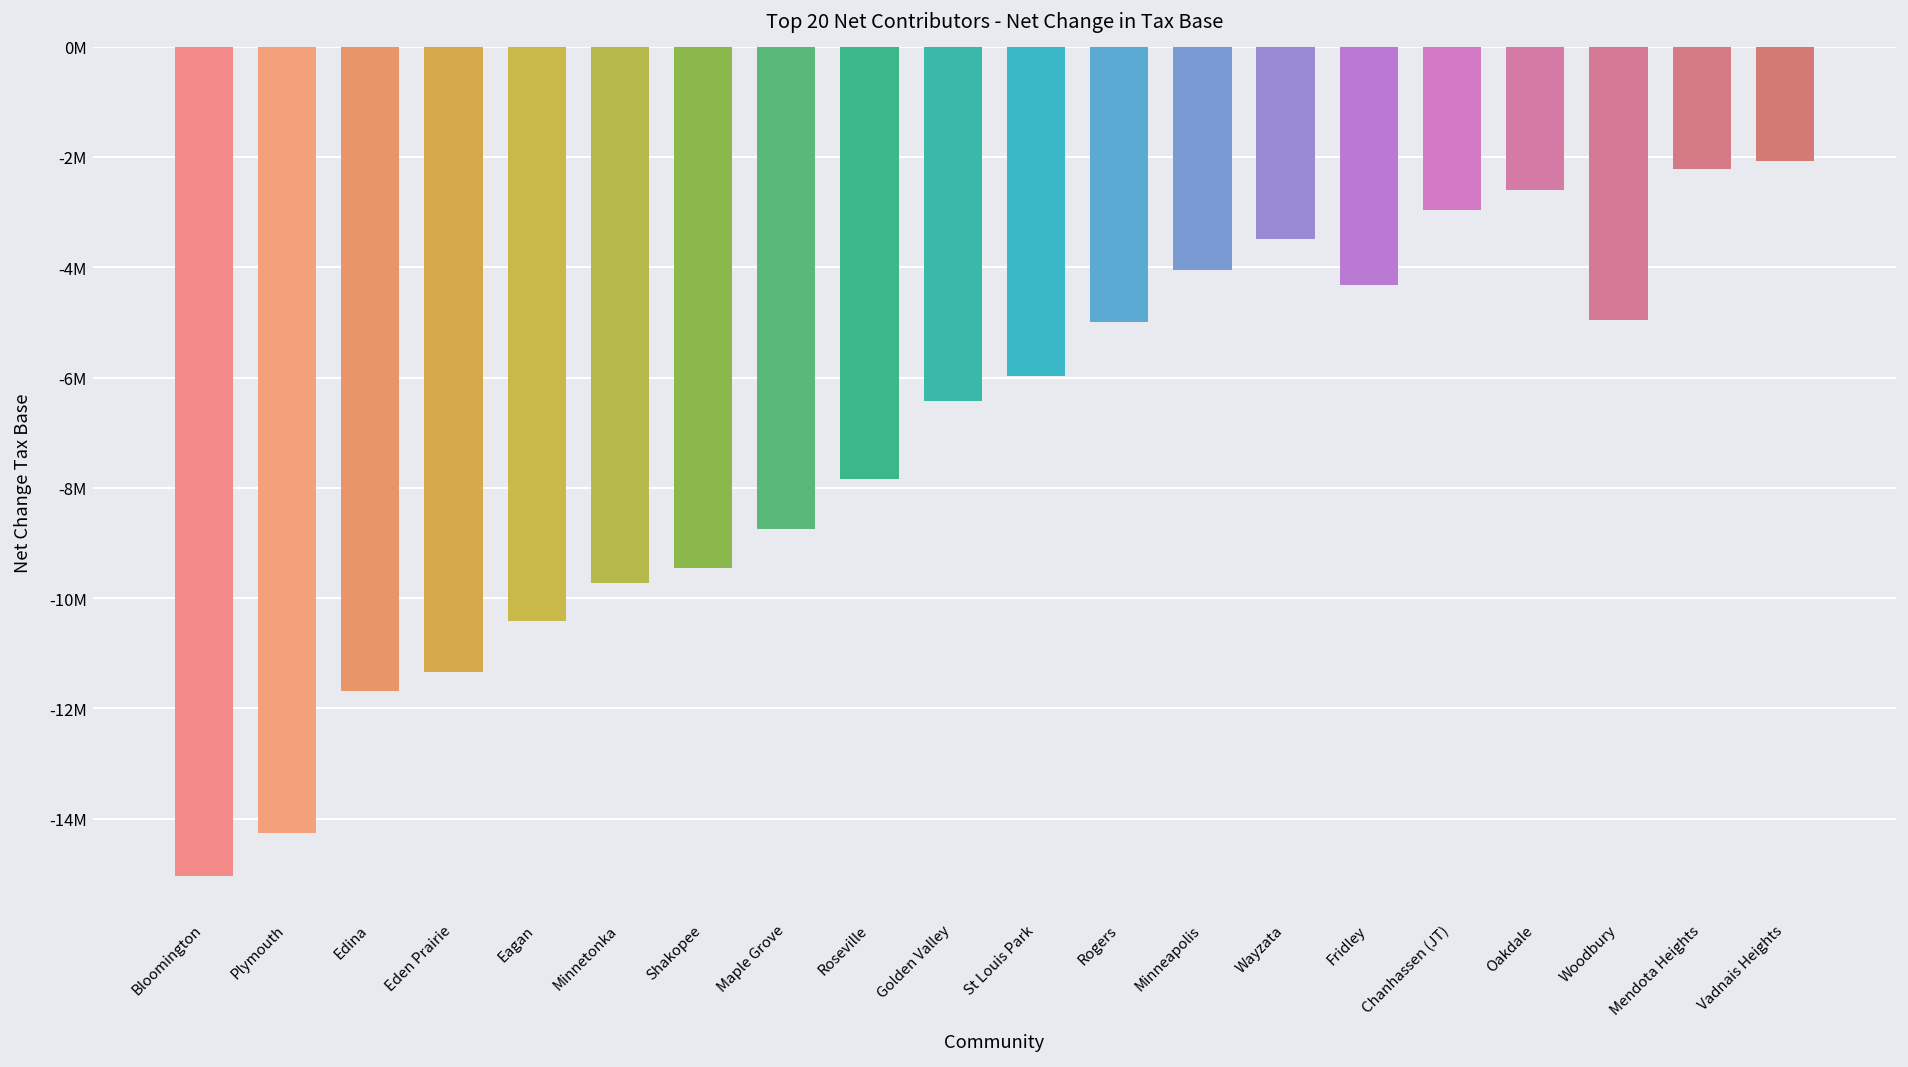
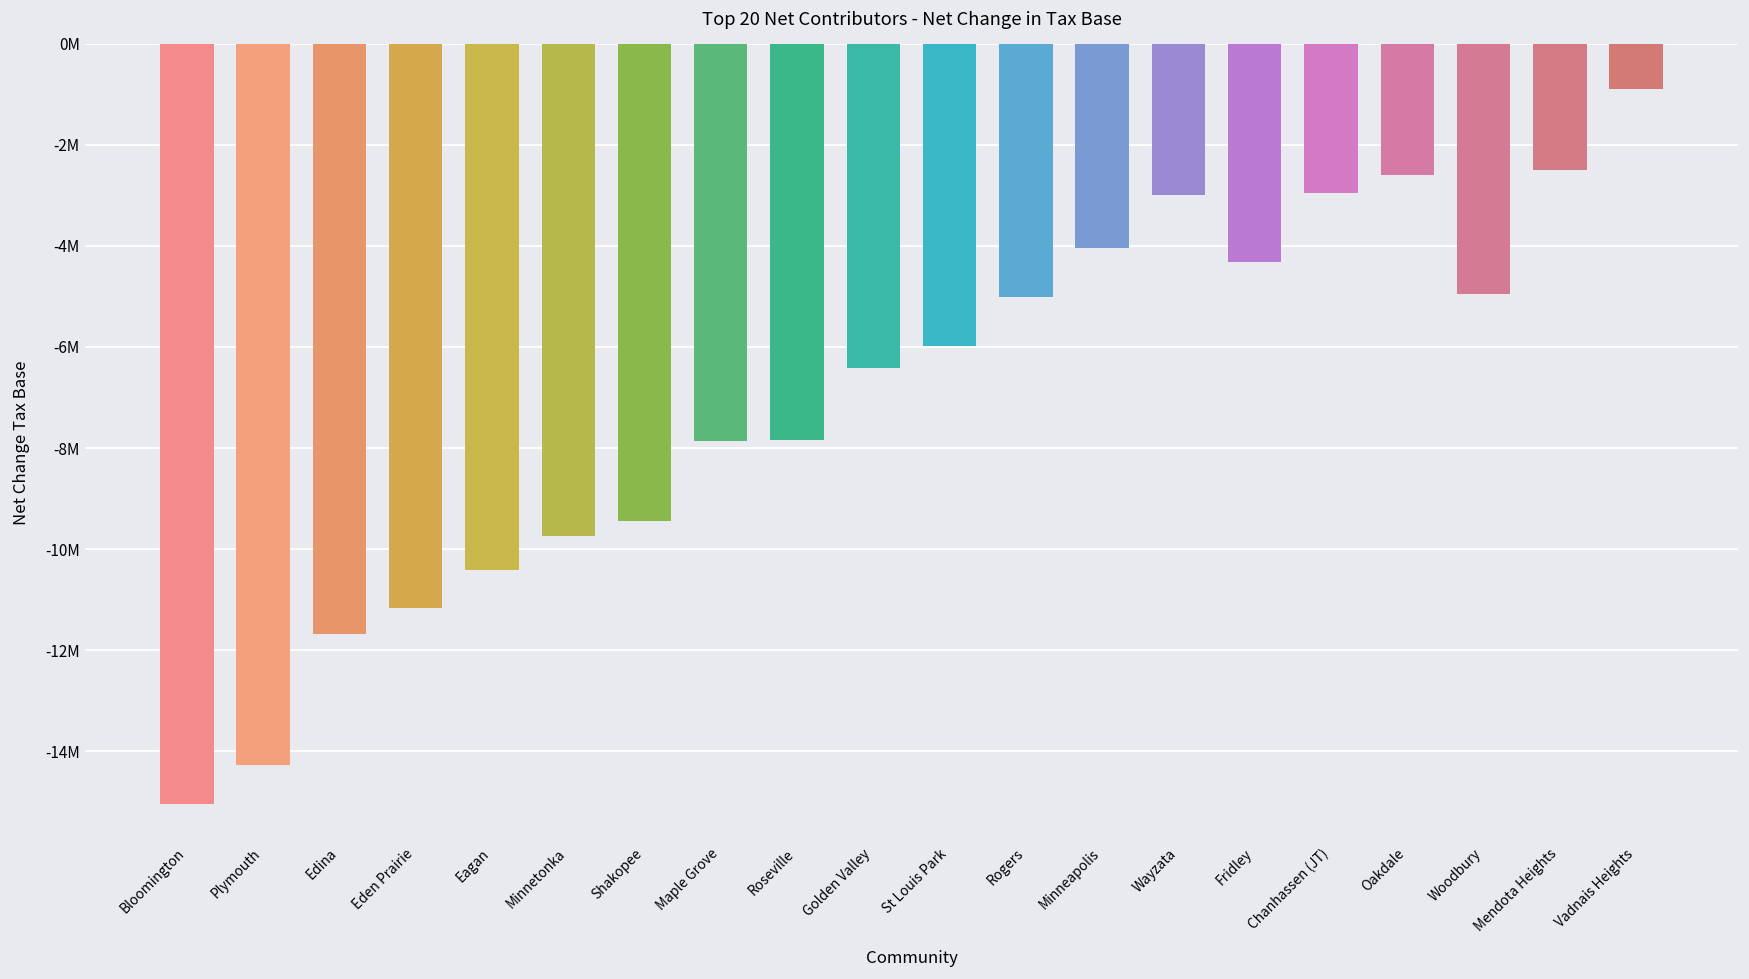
  {
    "Bloomington": -15000000,
    "Plymouth": -14300000,
    "Edina": -11700000,
-   "Eden Prairie": -11300000,
+   "Eden Prairie": -11200000,
    "Eagan": -10400000,
    "Minnetonka": -9700000,
    "Shakopee": -9400000,
-   "Maple Grove": -8700000,
+   "Maple Grove": -7900000,
    "Roseville": -7800000,
    "Golden Valley": -6400000,
    "St Louis Park": -6000000,
    "Rogers": -5000000,
    "Minneapolis": -4000000,
-   "Wayzata": -3500000,
+   "Wayzata": -3000000,
    "Fridley": -4300000,
    "Chanhassen (JT)": -3000000,
    "Oakdale": -2600000,
    "Woodbury": -5000000,
-   "Mendota Heights": -2200000,
-   "Vadnais Heights": -2100000
+   "Mendota Heights": -2500000,
+   "Vadnais Heights": -900000
  }
